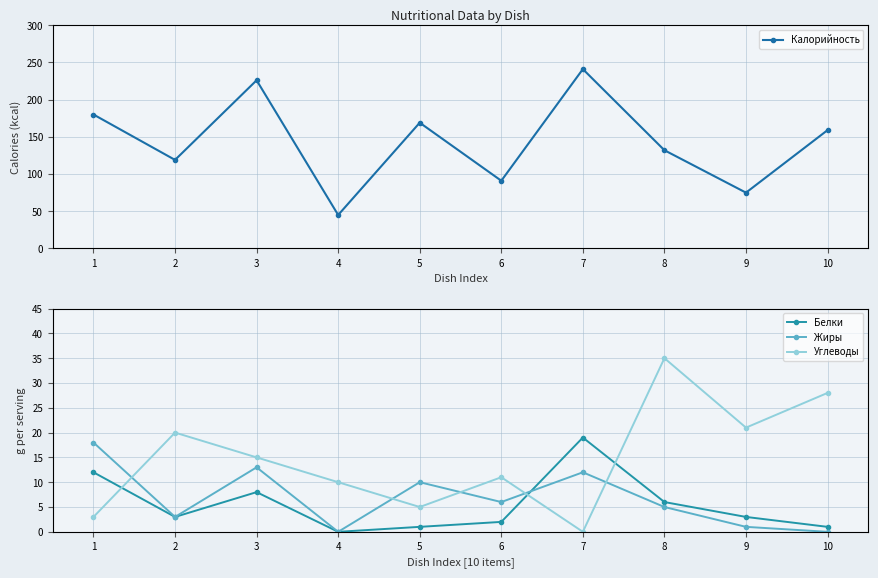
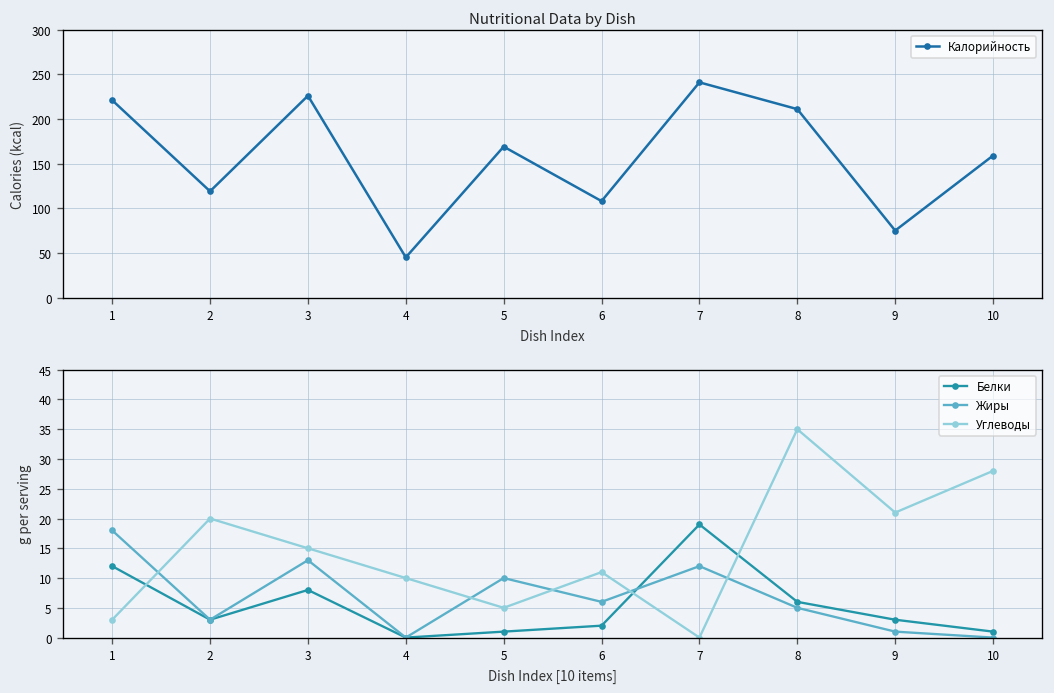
  {
    "Nutritional Data by Dish": {
-     "1": 180,
+     "1": 220,
      "2": 120,
      "3": 230,
      "4": 50,
      "5": 170,
-     "6": 90,
+     "6": 110,
      "7": 240,
-     "8": 130,
+     "8": 210,
      "9": 80,
      "10": 160
    }
  }
